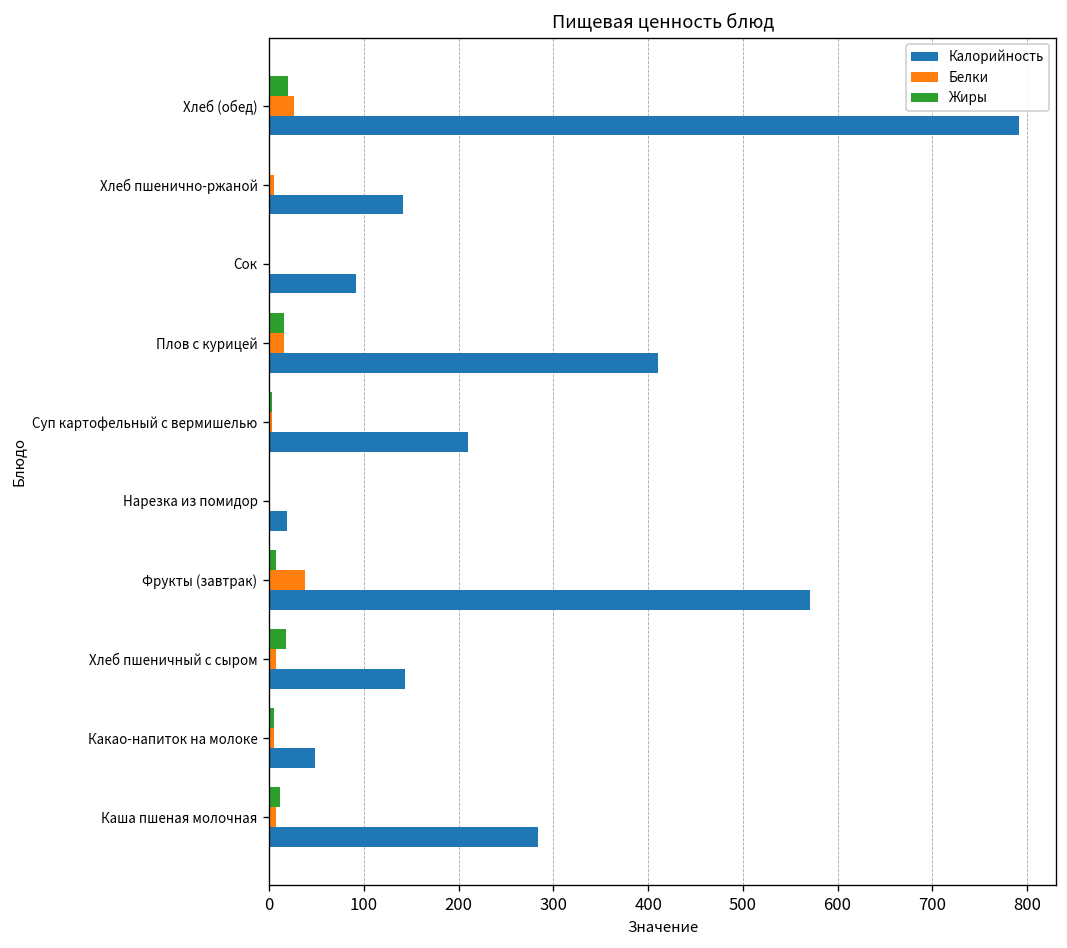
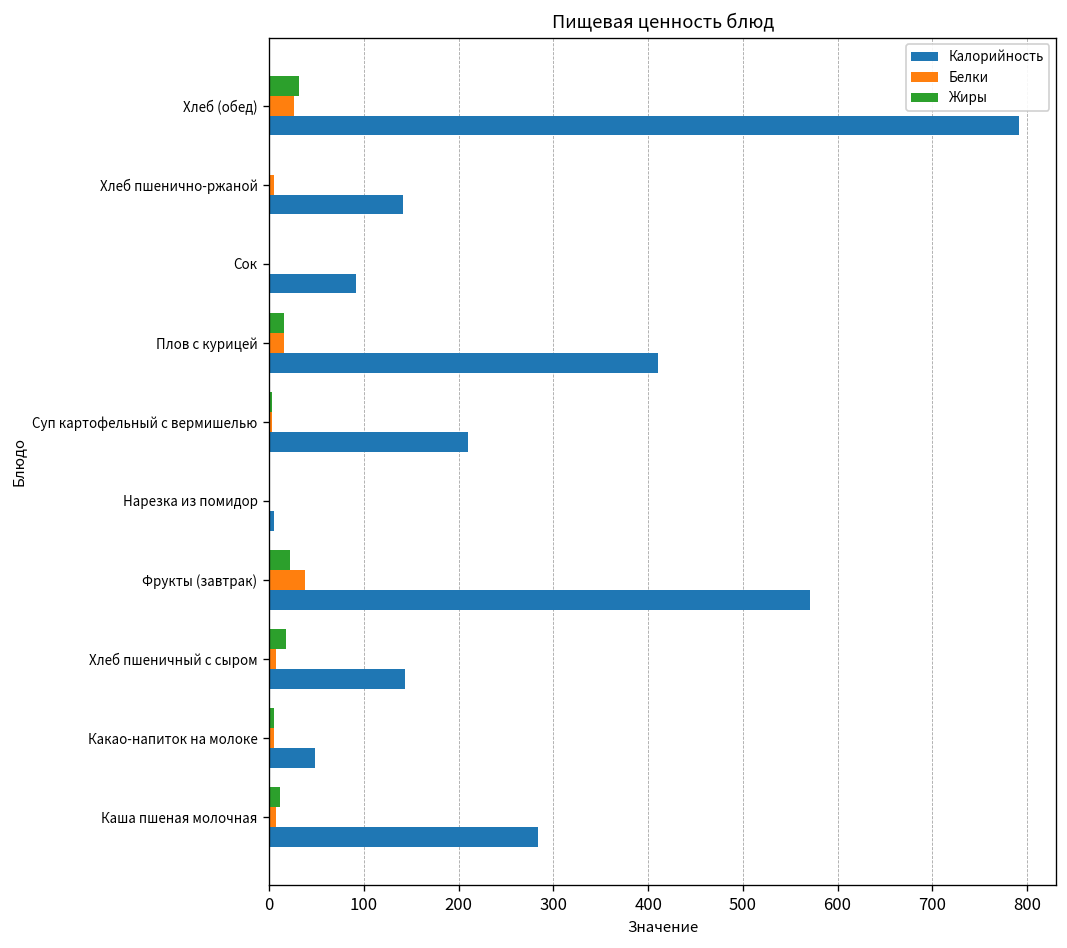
  {
    "Калорийность": {
      "Хлеб (обед)": 790,
      "Хлеб пшенично-ржаной": 140,
      "Сок": 90,
      "Плов с курицей": 410,
      "Суп картофельный с вермишелью": 210,
-     "Нарезка из помидор": 20,
+     "Нарезка из помидор": 10,
      "Фрукты (завтрак)": 570,
      "Хлеб пшеничный с сыром": 140,
      "Какао-напиток на молоке": 50,
      "Каша пшеная молочная": 280
    },
    "Белки": {
      "Хлеб (обед)": 30,
      "Хлеб пшенично-ржаной": 0,
      "Плов с курицей": 20,
      "Фрукты (завтрак)": 40,
      "Хлеб пшеничный с сыром": 10,
      "Какао-напиток на молоке": 10,
      "Каша пшеная молочная": 10
    },
    "Жиры": {
-     "Хлеб (обед)": 20,
+     "Хлеб (обед)": 30,
      "Сок": 0,
      "Плов с курицей": 20,
-     "Фрукты (завтрак)": 10,
+     "Фрукты (завтрак)": 20,
      "Хлеб пшеничный с сыром": 20,
      "Какао-напиток на молоке": 10,
      "Каша пшеная молочная": 10
    }
  }
